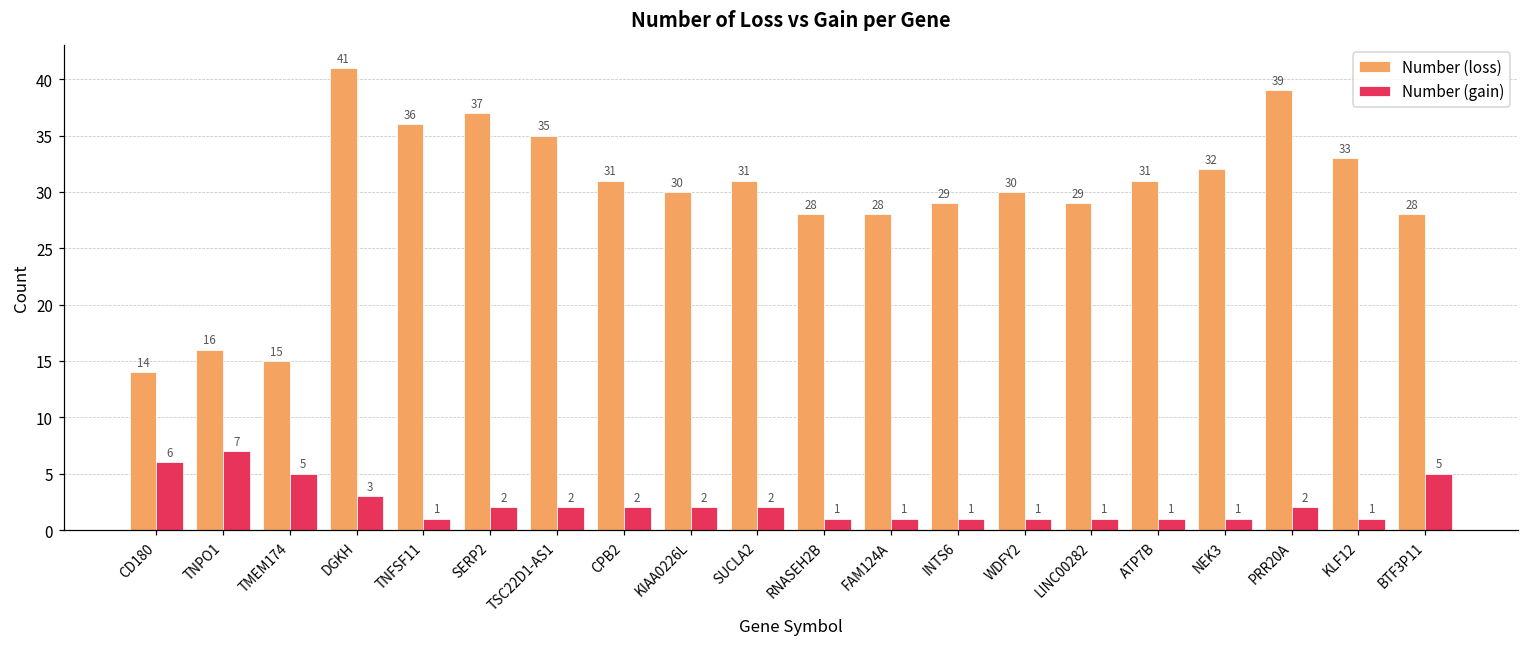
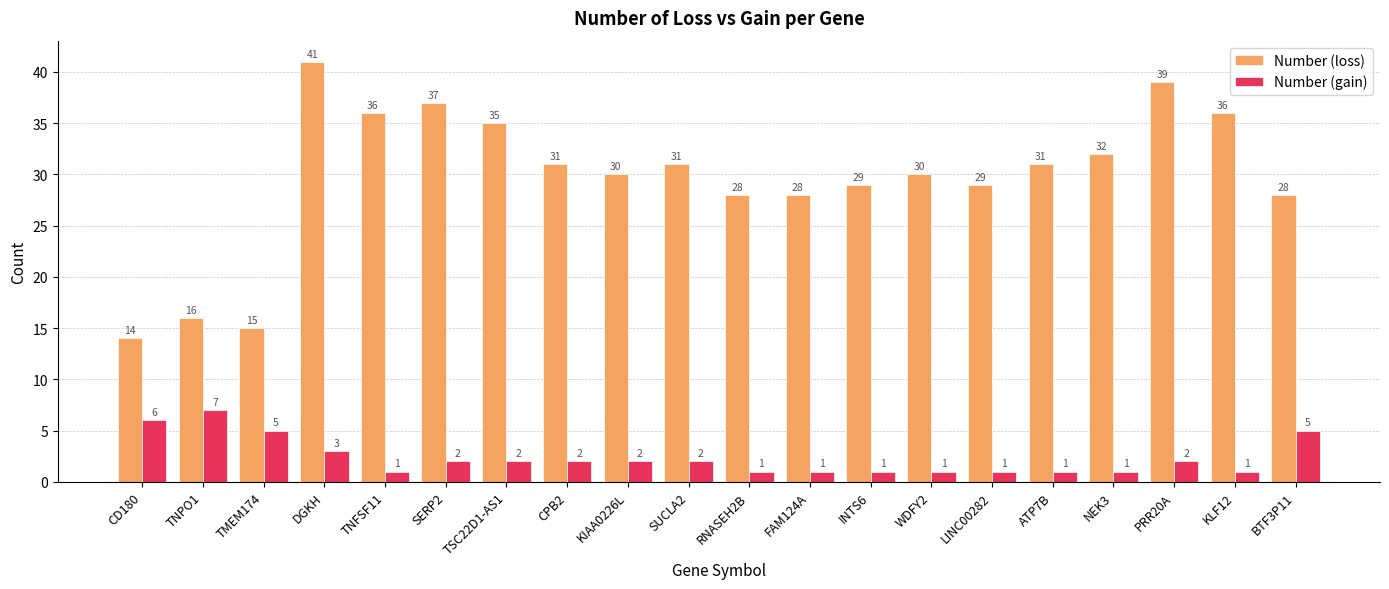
  {
    "Number (loss)": {
      "CD180": 14,
      "TNPO1": 16,
      "TMEM174": 15,
      "DGKH": 41,
      "TNFSF11": 36,
      "SERP2": 37,
      "TSC22D1-AS1": 35,
      "CPB2": 31,
      "KIAA0226L": 30,
      "SUCLA2": 31,
      "RNASEH2B": 28,
      "FAM124A": 28,
      "INTS6": 29,
      "WDFY2": 30,
      "LINC00282": 29,
      "ATP7B": 31,
      "NEK3": 32,
      "PRR20A": 39,
-     "KLF12": 33,
+     "KLF12": 36,
      "BTF3P11": 28
    },
    "Number (gain)": {
      "CD180": 6,
      "TNPO1": 7,
      "TMEM174": 5,
      "DGKH": 3,
      "TNFSF11": 1,
      "SERP2": 2,
      "TSC22D1-AS1": 2,
      "CPB2": 2,
      "KIAA0226L": 2,
      "SUCLA2": 2,
      "RNASEH2B": 1,
      "FAM124A": 1,
      "INTS6": 1,
      "WDFY2": 1,
      "LINC00282": 1,
      "ATP7B": 1,
      "NEK3": 1,
      "PRR20A": 2,
      "KLF12": 1,
      "BTF3P11": 5
    }
  }
